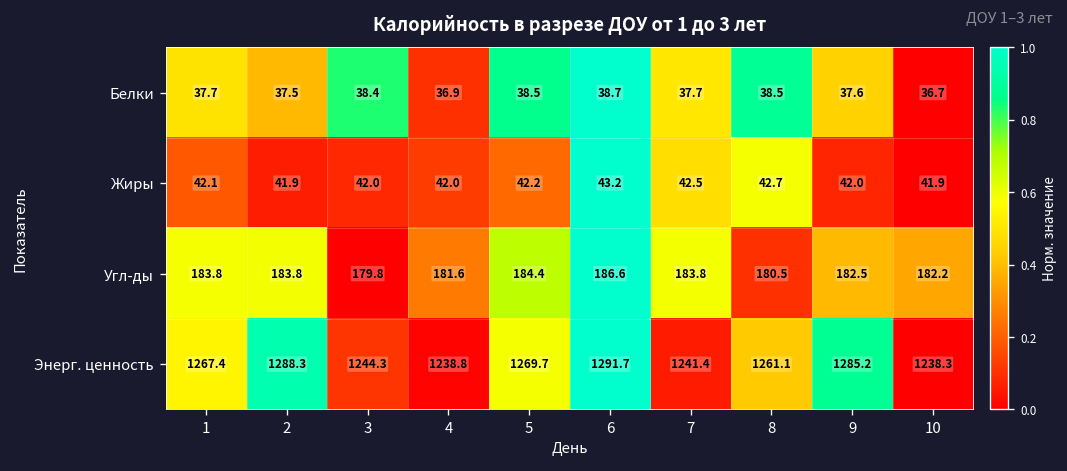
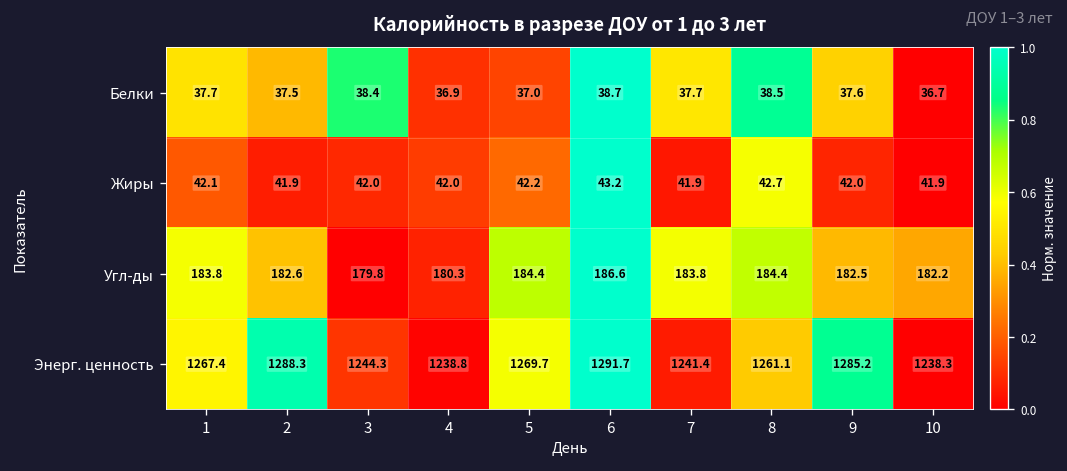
  {
    "Белки": {
-     "5": 38.5
+     "5": 37.0
    },
    "Жиры": {
-     "7": 42.5
+     "7": 41.9
    },
    "Угл-ды": {
-     "2": 183.8,
-     "4": 181.6,
-     "8": 180.5
+     "2": 182.6,
+     "4": 180.3,
+     "8": 184.4
    }
  }
